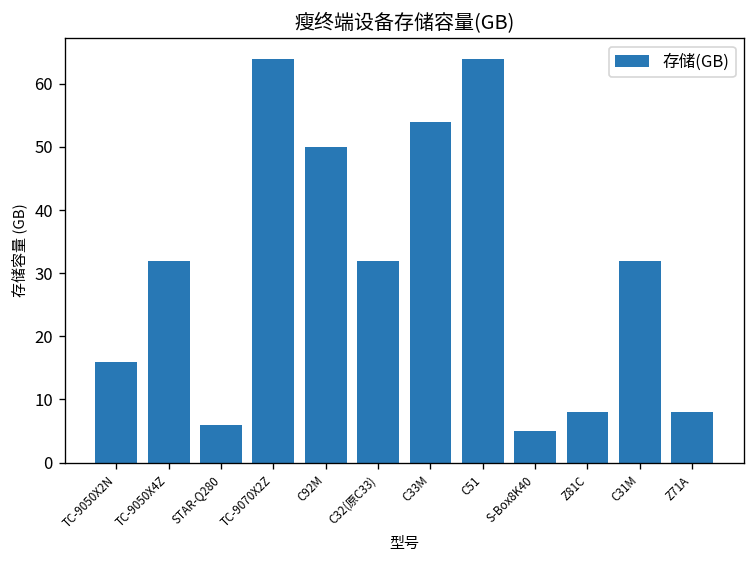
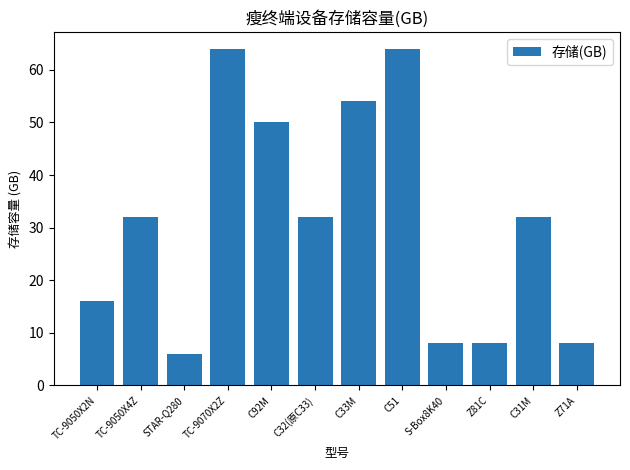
  {
    "TC-9050X2N": 16,
    "TC-9050X4Z": 32,
    "STAR-Q280": 6,
    "TC-9070X2Z": 64,
    "C92M": 50,
    "C32(原C33)": 32,
    "C33M": 54,
    "C51": 64,
-   "S-Box8K40": 5,
+   "S-Box8K40": 8,
    "Z81C": 8,
    "C31M": 32,
    "Z71A": 8
  }
